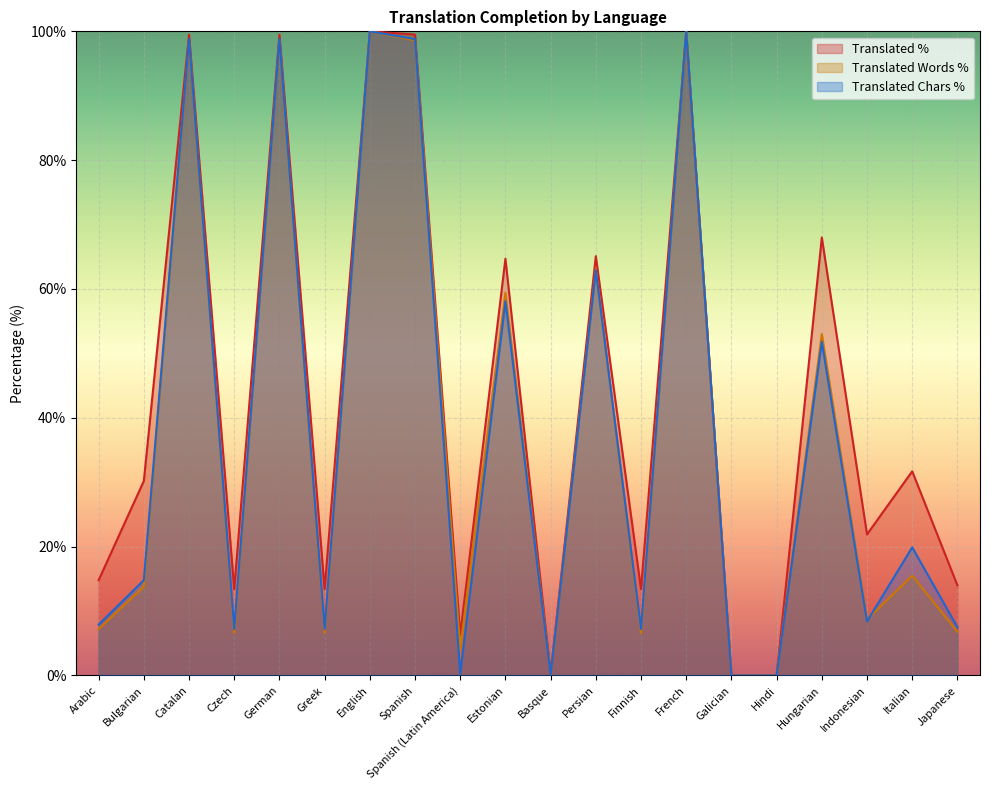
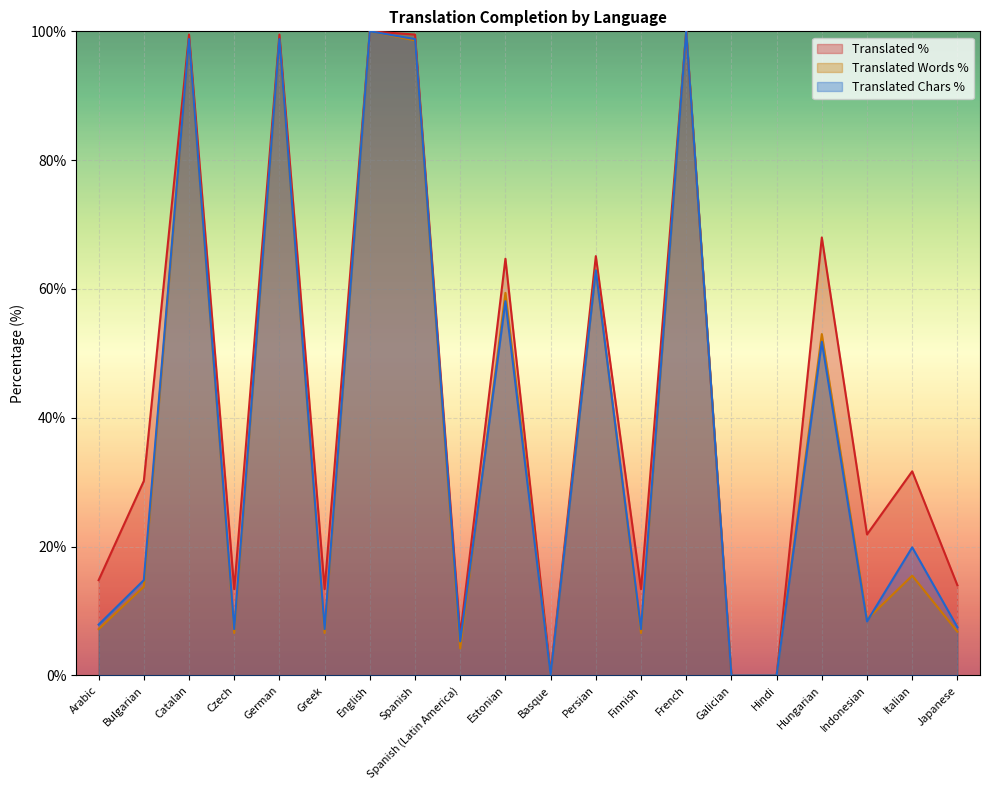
  {
    "Translated Chars %": {
      "Arabic": "8%",
      "Bulgarian": "15%",
      "Czech": "7%",
      "Greek": "7%",
-     "Spanish (Latin America)": "0%",
+     "Spanish (Latin America)": "5%",
      "Estonian": "58%",
      "Finnish": "7%",
      "Hungarian": "52%",
      "Italian": "20%",
      "Japanese": "8%"
    }
  }
